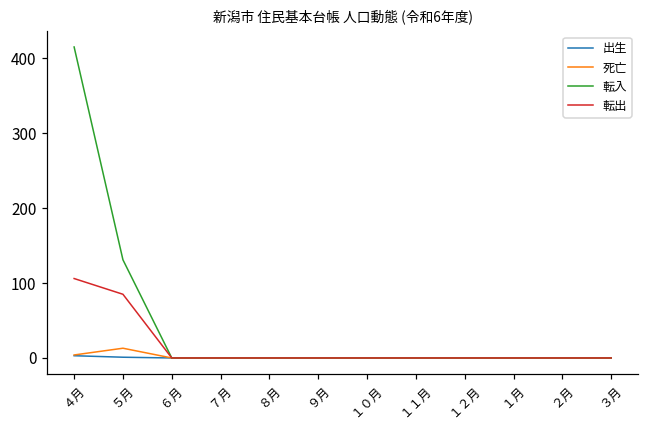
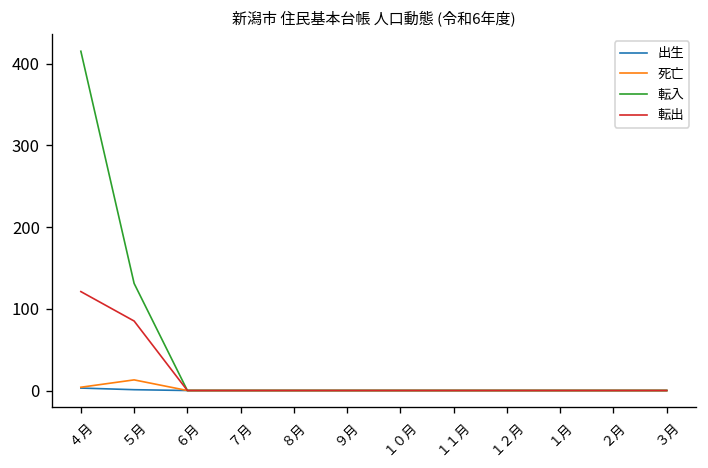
  {
    "出生": {
      "５月": 0
    },
    "死亡": {
      "５月": 10
    },
    "転入": {
      "４月": 420,
      "５月": 130
    },
    "転出": {
-     "４月": 110,
+     "４月": 120,
      "５月": 90
    }
  }
